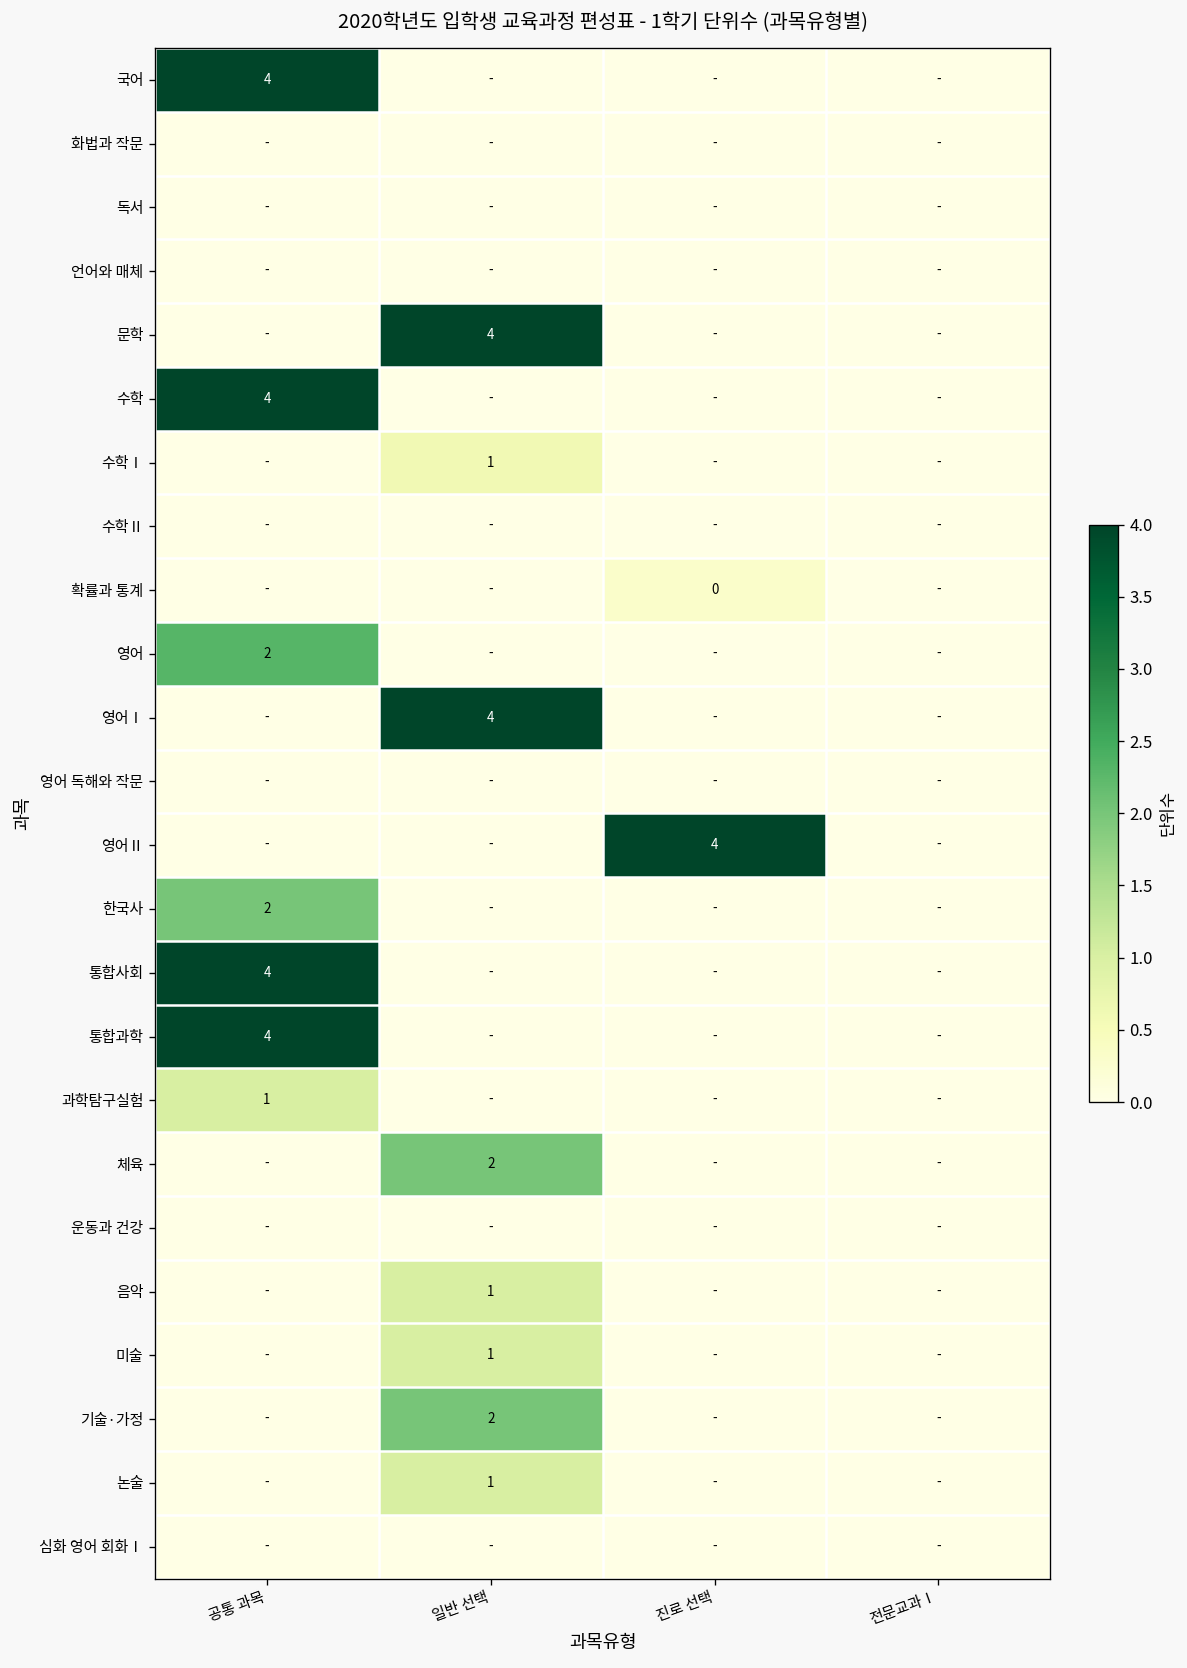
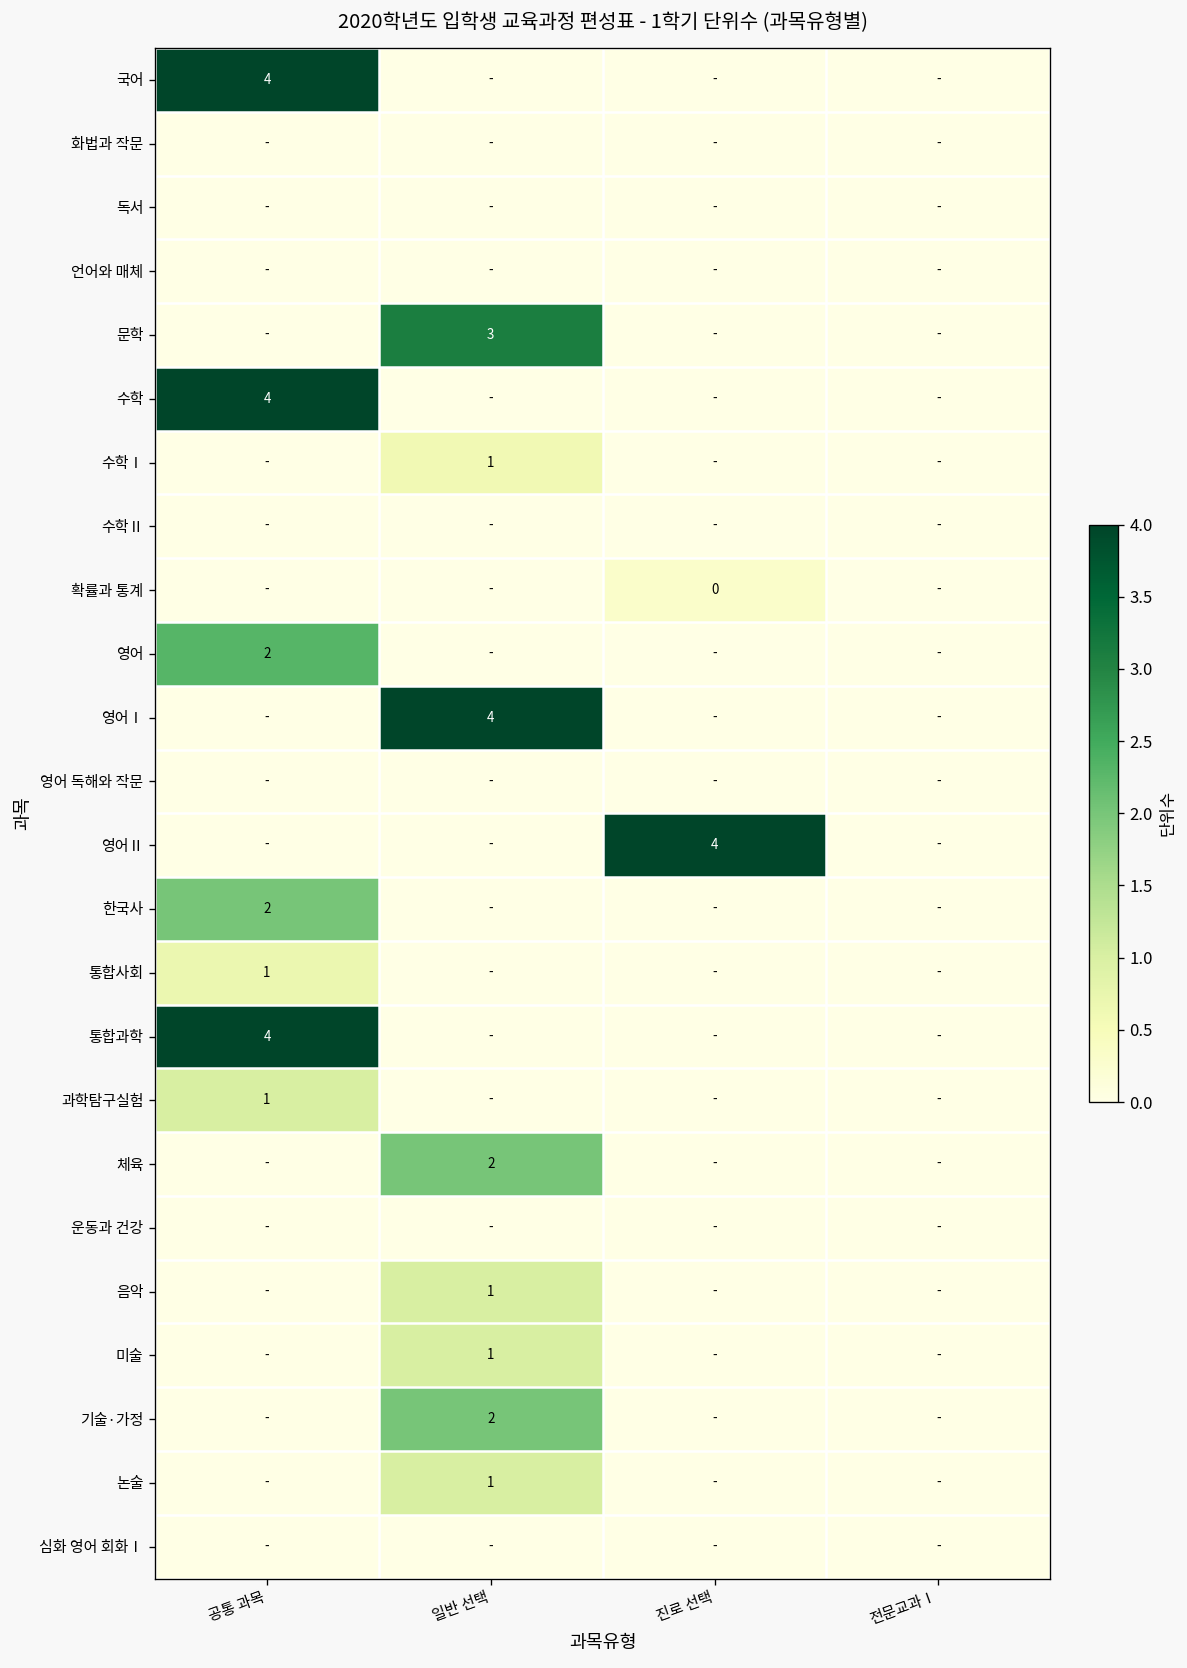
  {
    "국어": {
      "공통 과목": 4
    },
    "문학": {
-     "일반 선택": 4
+     "일반 선택": 3
    },
    "수학": {
      "공통 과목": 4
    },
    "수학Ⅰ": {
      "일반 선택": 1
    },
    "확률과 통계": {
      "진로 선택": 0
    },
    "영어": {
      "공통 과목": 2
    },
    "영어Ⅰ": {
      "일반 선택": 4
    },
    "영어Ⅱ": {
      "진로 선택": 4
    },
    "한국사": {
      "공통 과목": 2
    },
    "통합사회": {
-     "공통 과목": 4
+     "공통 과목": 1
    },
    "통합과학": {
      "공통 과목": 4
    },
    "과학탐구실험": {
      "공통 과목": 1
    },
    "체육": {
      "일반 선택": 2
    },
    "음악": {
      "일반 선택": 1
    },
    "미술": {
      "일반 선택": 1
    },
    "기술·가정": {
      "일반 선택": 2
    },
    "논술": {
      "일반 선택": 1
    }
  }
